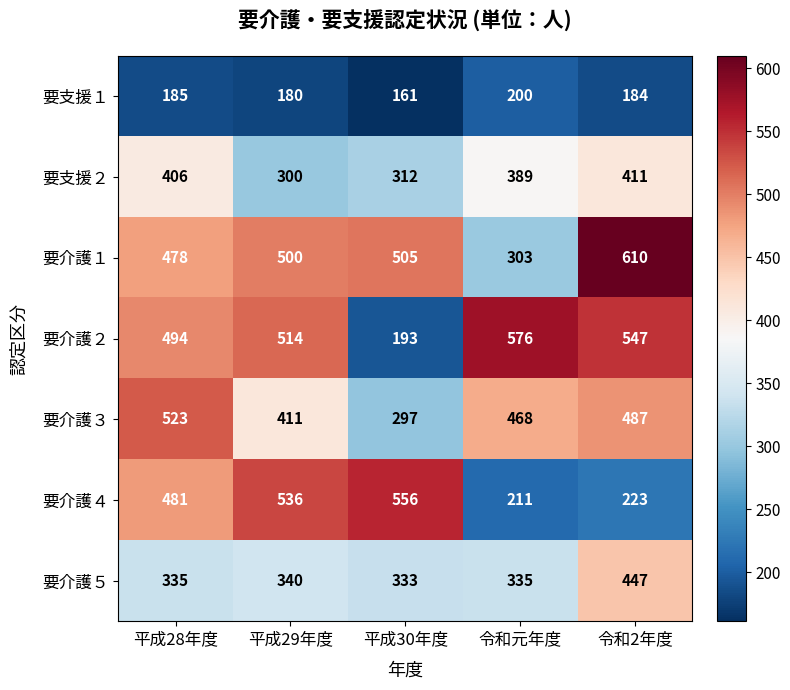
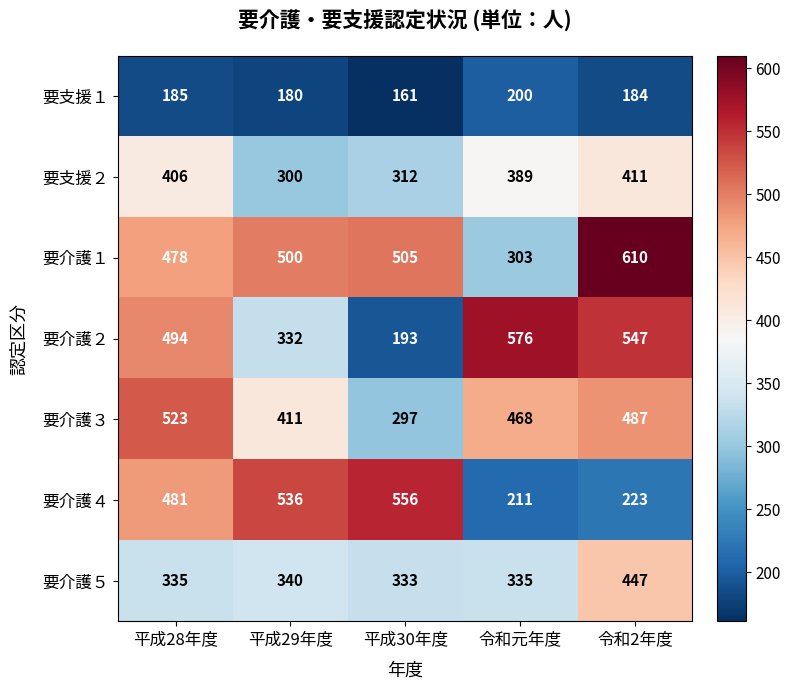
  {
    "要支援１": {
      "平成28年度": 185,
      "平成29年度": 180,
      "平成30年度": 161,
      "令和元年度": 200,
      "令和2年度": 184
    },
    "要支援２": {
      "平成28年度": 406,
      "平成29年度": 300,
      "平成30年度": 312,
      "令和元年度": 389,
      "令和2年度": 411
    },
    "要介護１": {
      "平成28年度": 478,
      "平成29年度": 500,
      "平成30年度": 505,
      "令和元年度": 303,
      "令和2年度": 610
    },
    "要介護２": {
      "平成28年度": 494,
-     "平成29年度": 514,
+     "平成29年度": 332,
      "平成30年度": 193,
      "令和元年度": 576,
      "令和2年度": 547
    },
    "要介護３": {
      "平成28年度": 523,
      "平成29年度": 411,
      "平成30年度": 297,
      "令和元年度": 468,
      "令和2年度": 487
    },
    "要介護４": {
      "平成28年度": 481,
      "平成29年度": 536,
      "平成30年度": 556,
      "令和元年度": 211,
      "令和2年度": 223
    },
    "要介護５": {
      "平成28年度": 335,
      "平成29年度": 340,
      "平成30年度": 333,
      "令和元年度": 335,
      "令和2年度": 447
    }
  }
